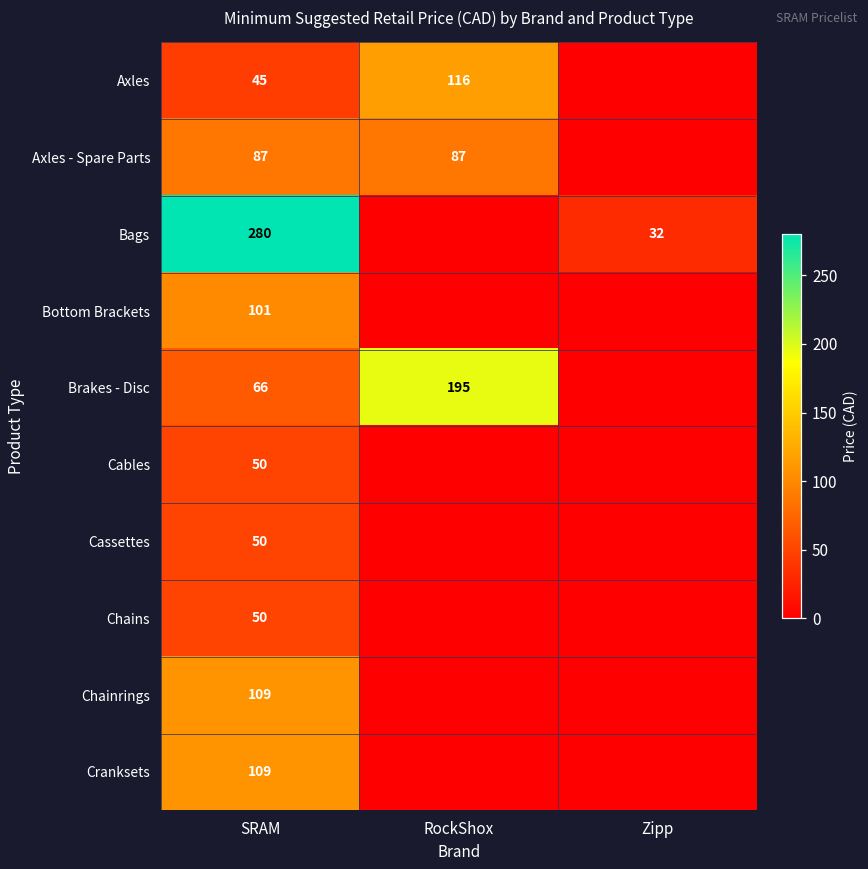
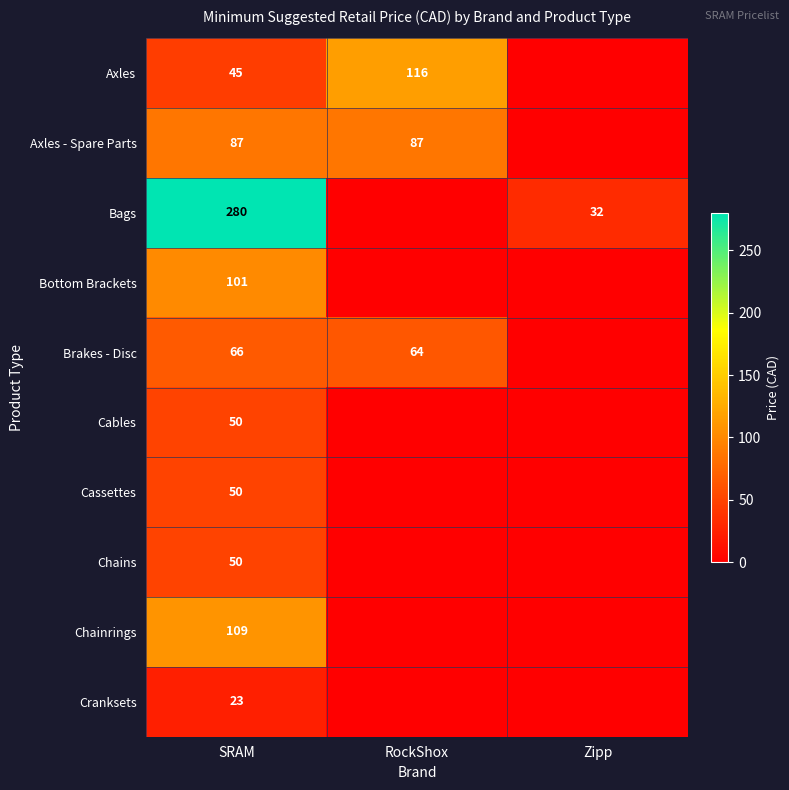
  {
    "Axles": {
      "SRAM": 45,
      "RockShox": 116
    },
    "Axles - Spare Parts": {
      "SRAM": 87,
      "RockShox": 87
    },
    "Bags": {
      "SRAM": 280,
      "Zipp": 32
    },
    "Bottom Brackets": {
      "SRAM": 101
    },
    "Brakes - Disc": {
      "SRAM": 66,
-     "RockShox": 195
+     "RockShox": 64
    },
    "Cables": {
      "SRAM": 50
    },
    "Cassettes": {
      "SRAM": 50
    },
    "Chains": {
      "SRAM": 50
    },
    "Chainrings": {
      "SRAM": 109
    },
    "Cranksets": {
-     "SRAM": 109
+     "SRAM": 23
    }
  }
